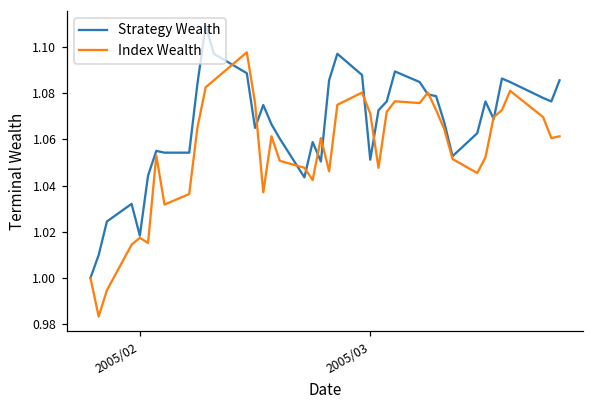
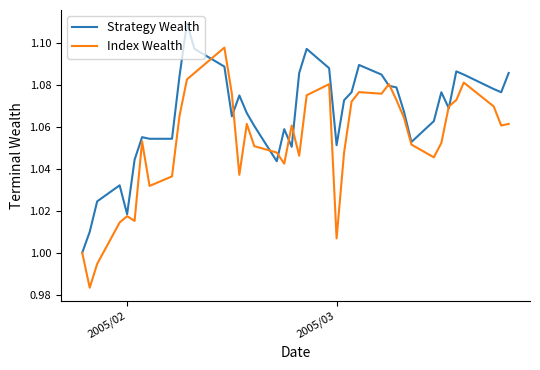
  {
    "Strategy Wealth": {
      "2005/03": 1.051
    },
    "Index Wealth": {
-     "2005/03": 1.071
+     "2005/03": 1.007
    }
  }
